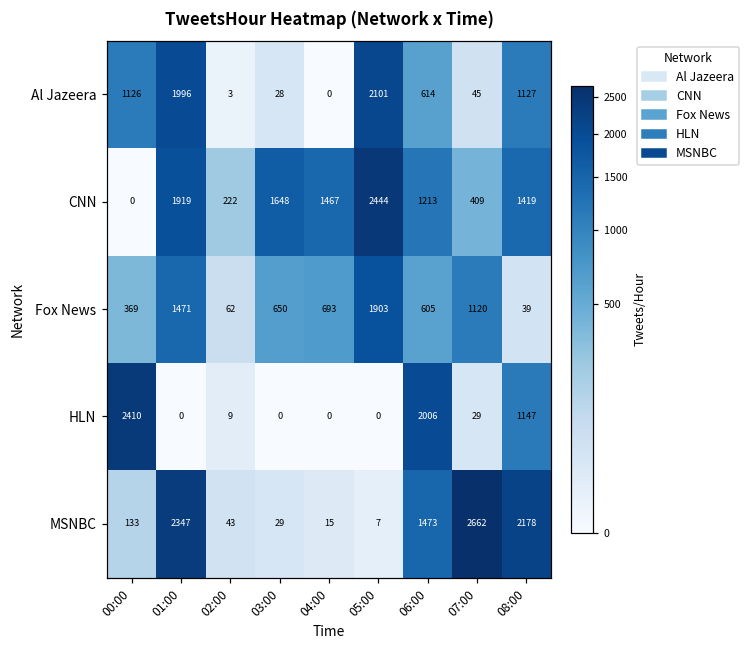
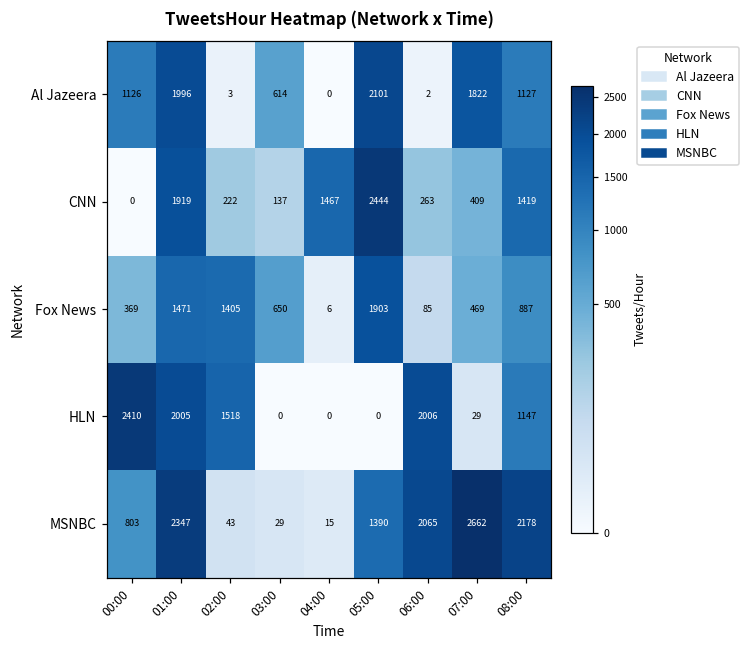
  {
    "Al Jazeera": {
      "00:00": 1126,
      "01:00": 1996,
      "02:00": 3,
-     "03:00": 28,
+     "03:00": 614,
      "04:00": 0,
      "05:00": 2101,
-     "06:00": 614,
-     "07:00": 45,
+     "06:00": 2,
+     "07:00": 1822,
      "08:00": 1127
    },
    "CNN": {
      "00:00": 0,
      "01:00": 1919,
      "02:00": 222,
-     "03:00": 1648,
+     "03:00": 137,
      "04:00": 1467,
      "05:00": 2444,
-     "06:00": 1213,
+     "06:00": 263,
      "07:00": 409,
      "08:00": 1419
    },
    "Fox News": {
      "00:00": 369,
      "01:00": 1471,
-     "02:00": 62,
+     "02:00": 1405,
      "03:00": 650,
-     "04:00": 693,
+     "04:00": 6,
      "05:00": 1903,
-     "06:00": 605,
-     "07:00": 1120,
-     "08:00": 39
+     "06:00": 85,
+     "07:00": 469,
+     "08:00": 887
    },
    "HLN": {
      "00:00": 2410,
-     "01:00": 0,
-     "02:00": 9,
+     "01:00": 2005,
+     "02:00": 1518,
      "03:00": 0,
      "04:00": 0,
      "05:00": 0,
      "06:00": 2006,
      "07:00": 29,
      "08:00": 1147
    },
    "MSNBC": {
-     "00:00": 133,
+     "00:00": 803,
      "01:00": 2347,
      "02:00": 43,
      "03:00": 29,
      "04:00": 15,
-     "05:00": 7,
-     "06:00": 1473,
+     "05:00": 1390,
+     "06:00": 2065,
      "07:00": 2662,
      "08:00": 2178
    }
  }
